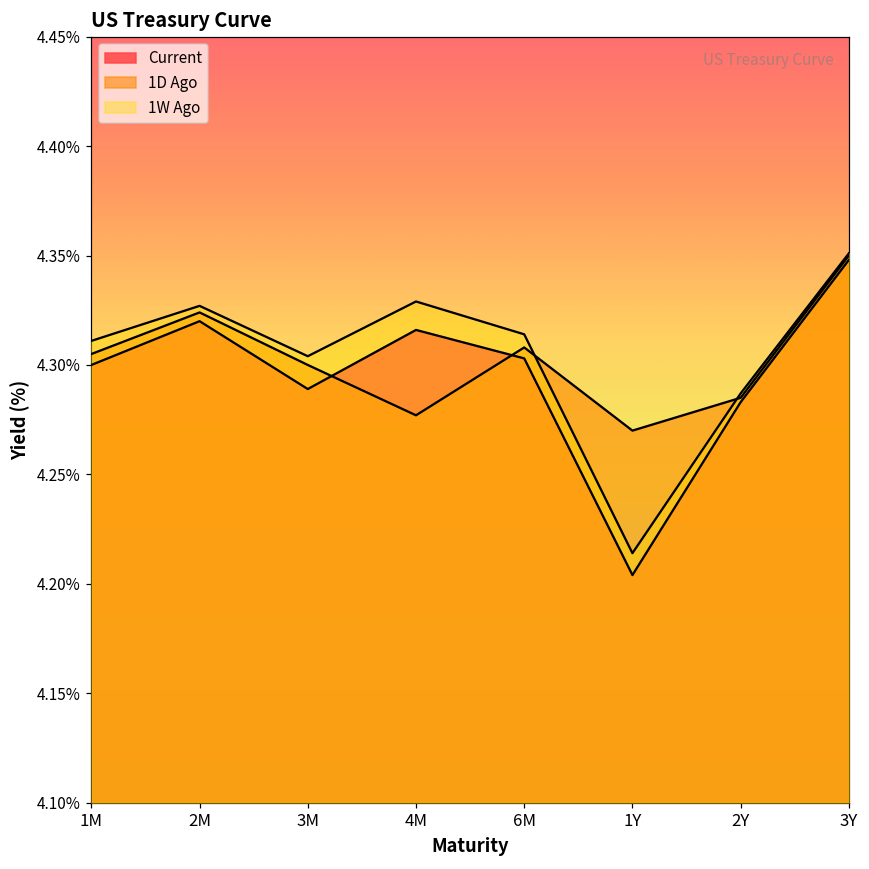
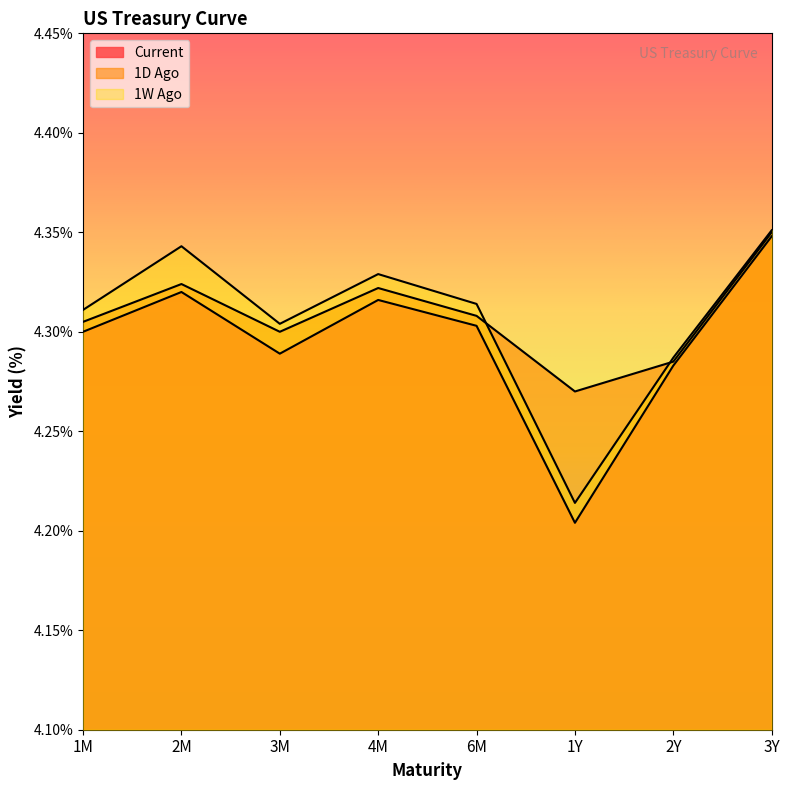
  {
    "Current": {
      "1M": "4.300%",
      "2M": "4.320%",
      "3M": "4.289%",
      "4M": "4.316%",
      "6M": "4.303%",
      "1Y": "4.204%",
      "2Y": "4.283%",
      "3Y": "4.348%"
    },
    "1D Ago": {
      "1M": "4.305%",
      "2M": "4.324%",
      "3M": "4.300%",
-     "4M": "4.277%",
+     "4M": "4.322%",
      "6M": "4.308%",
      "1Y": "4.270%",
      "2Y": "4.285%"
    },
    "1W Ago": {
      "1M": "4.311%",
-     "2M": "4.327%",
+     "2M": "4.343%",
      "3M": "4.304%",
      "4M": "4.329%",
      "6M": "4.314%",
      "1Y": "4.214%",
      "2Y": "4.287%"
    }
  }
